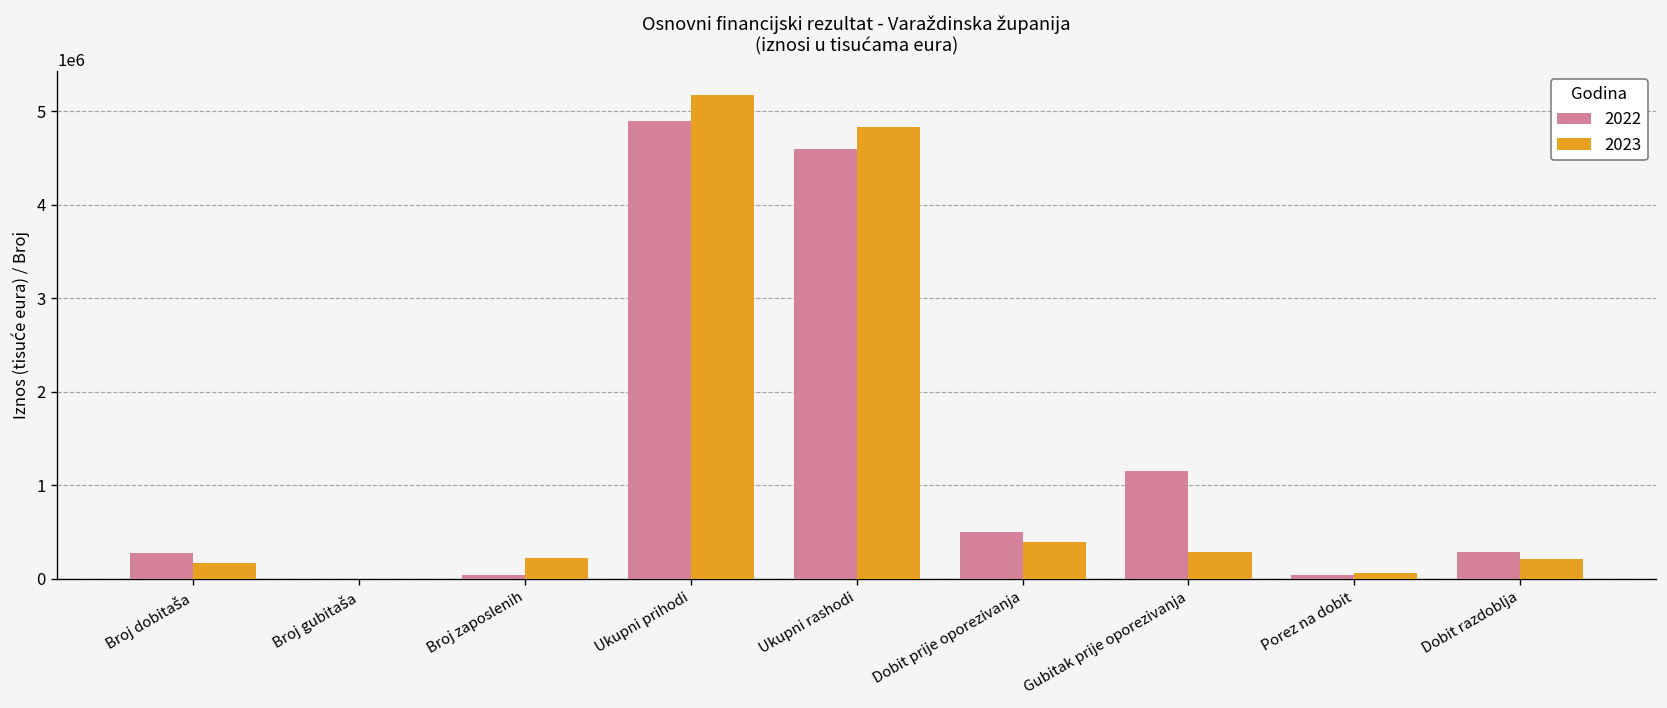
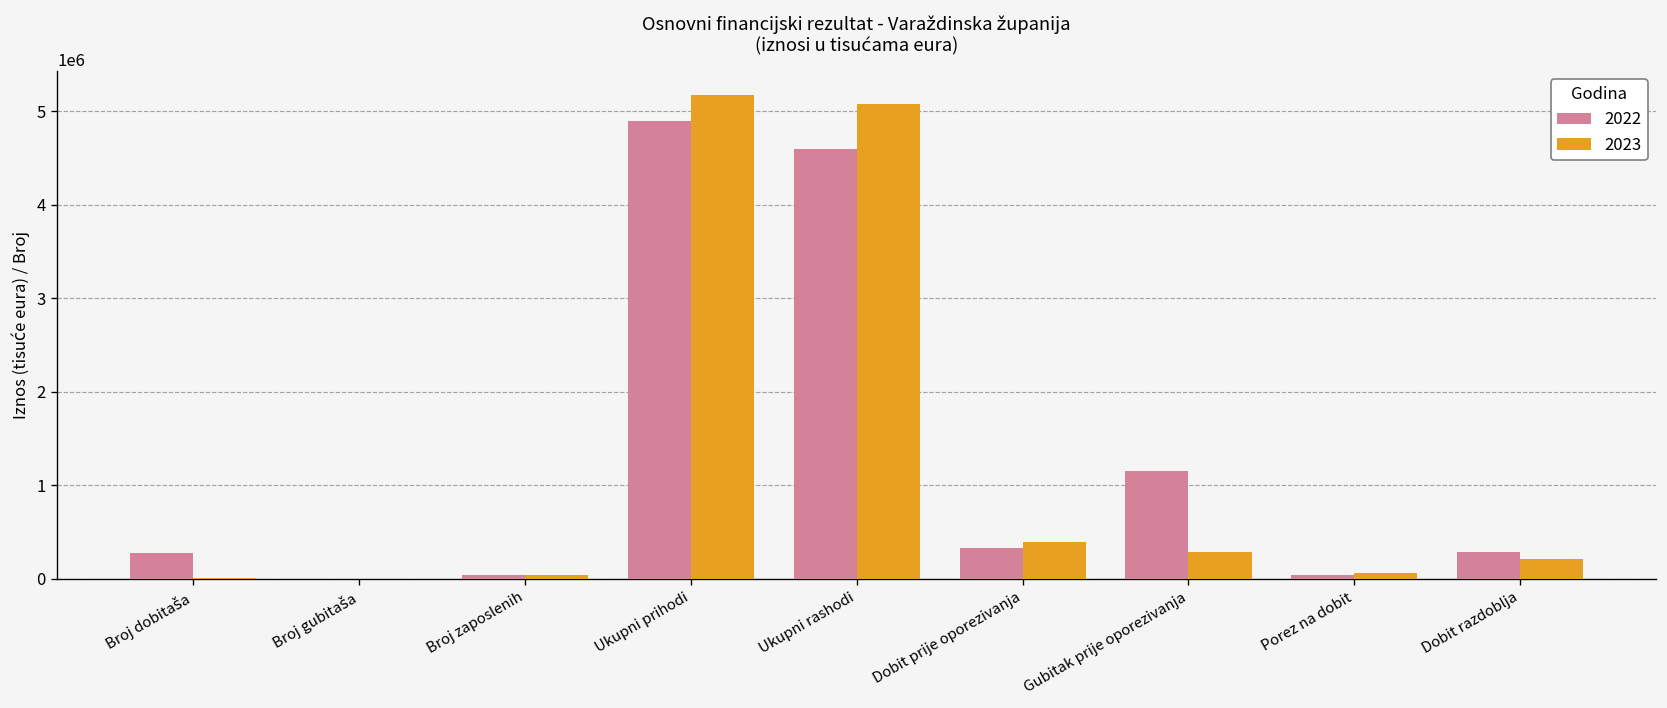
  {
    "2022": {
      "Broj dobitaša": 300000,
      "Broj zaposlenih": 0,
      "Ukupni prihodi": 4900000,
      "Ukupni rashodi": 4600000,
-     "Dobit prije oporezivanja": 500000,
+     "Dobit prije oporezivanja": 300000,
      "Gubitak prije oporezivanja": 1200000,
      "Porez na dobit": 0,
      "Dobit razdoblja": 300000
    },
    "2023": {
-     "Broj dobitaša": 200000,
-     "Broj zaposlenih": 200000,
+     "Broj dobitaša": 0,
+     "Broj zaposlenih": 0,
      "Ukupni prihodi": 5200000,
-     "Ukupni rashodi": 4800000,
+     "Ukupni rashodi": 5100000,
      "Dobit prije oporezivanja": 400000,
      "Gubitak prije oporezivanja": 300000,
      "Porez na dobit": 100000,
      "Dobit razdoblja": 200000
    }
  }
